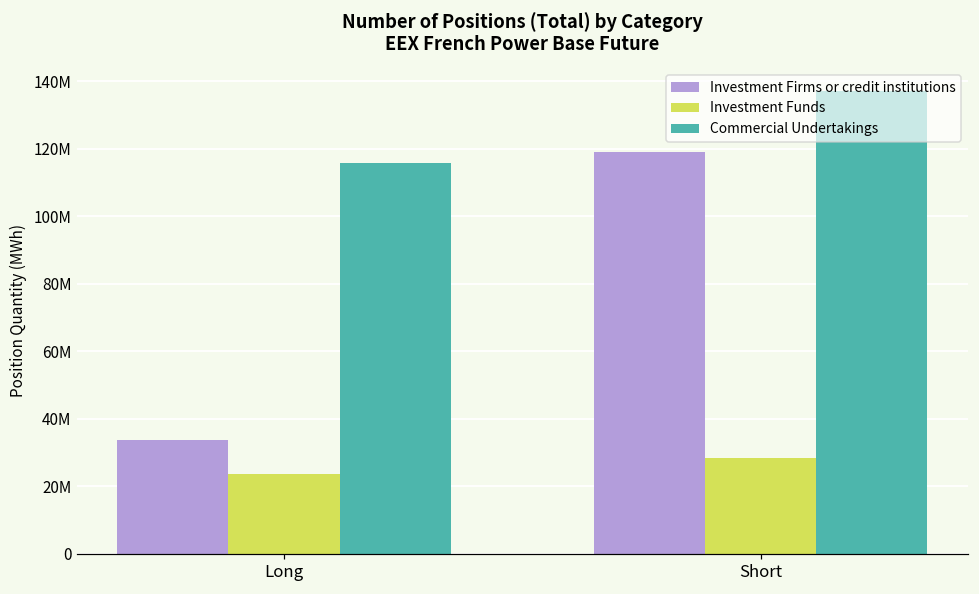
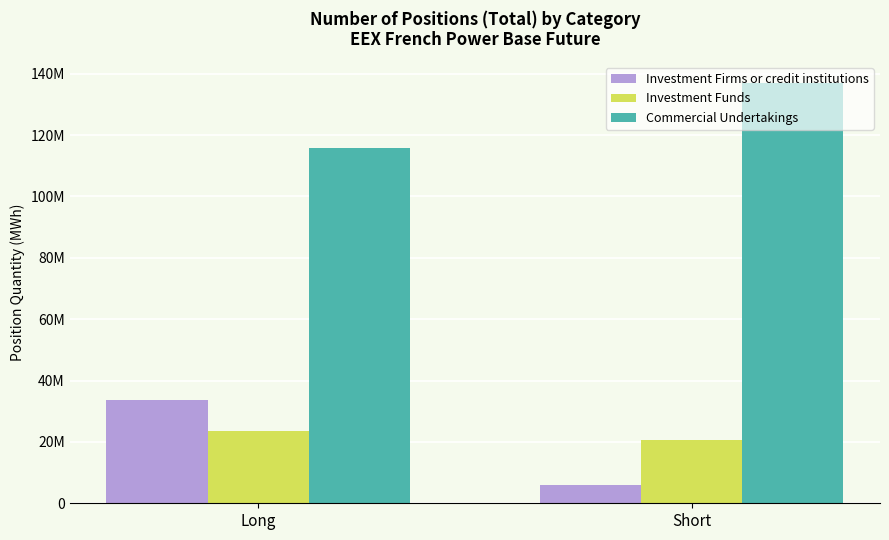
  {
    "Investment Firms or credit institutions": {
      "Long": 34000000,
-     "Short": 119000000
+     "Short": 6000000
    },
    "Investment Funds": {
      "Long": 24000000,
-     "Short": 28000000
+     "Short": 21000000
    },
    "Commercial Undertakings": {
      "Long": 116000000
    }
  }
